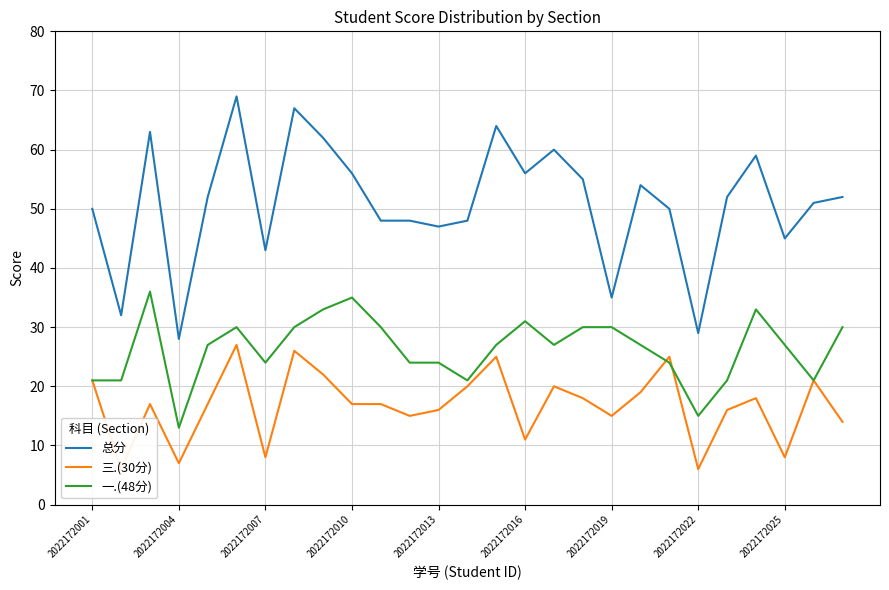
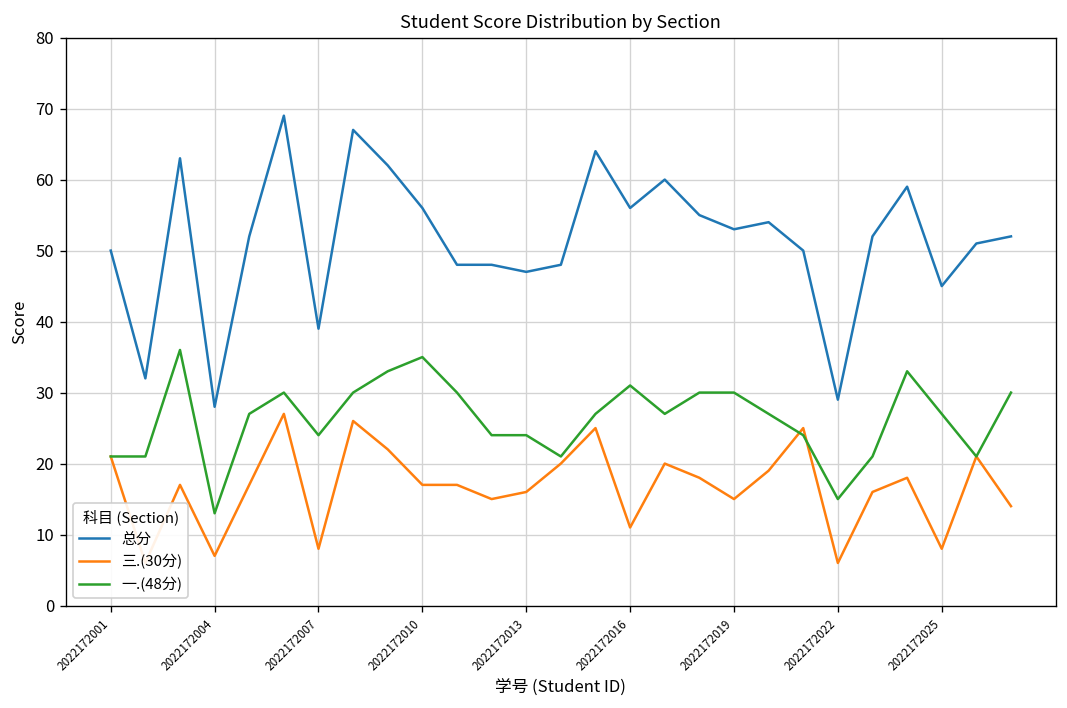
  {
    "总分": {
      "2022172001": 50,
      "2022172004": 28,
-     "2022172007": 43,
+     "2022172007": 39,
      "2022172010": 56,
      "2022172013": 47,
      "2022172016": 56,
-     "2022172019": 35,
+     "2022172019": 53,
      "2022172022": 29,
      "2022172025": 45
    },
    "三.(30分)": {
      "2022172004": 7,
      "2022172007": 8,
      "2022172010": 17,
      "2022172013": 16,
      "2022172016": 11,
      "2022172019": 15,
      "2022172022": 6,
      "2022172025": 8
    },
    "一.(48分)": {
      "2022172004": 13,
      "2022172007": 24,
      "2022172010": 35,
      "2022172013": 24,
      "2022172016": 31,
      "2022172019": 30,
      "2022172022": 15,
      "2022172025": 27
    }
  }
